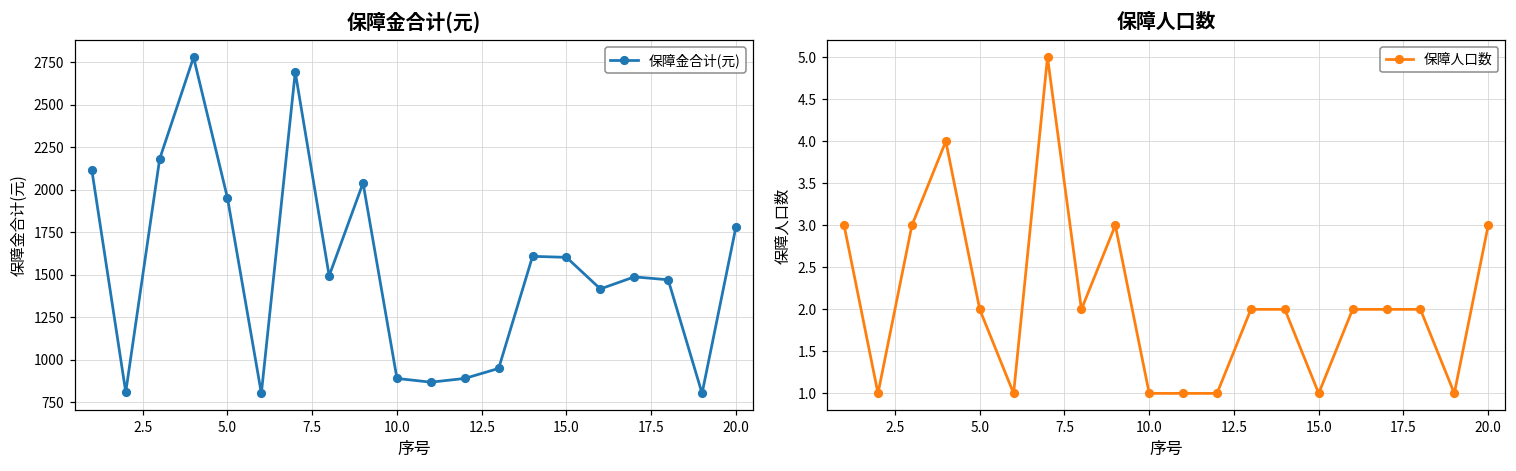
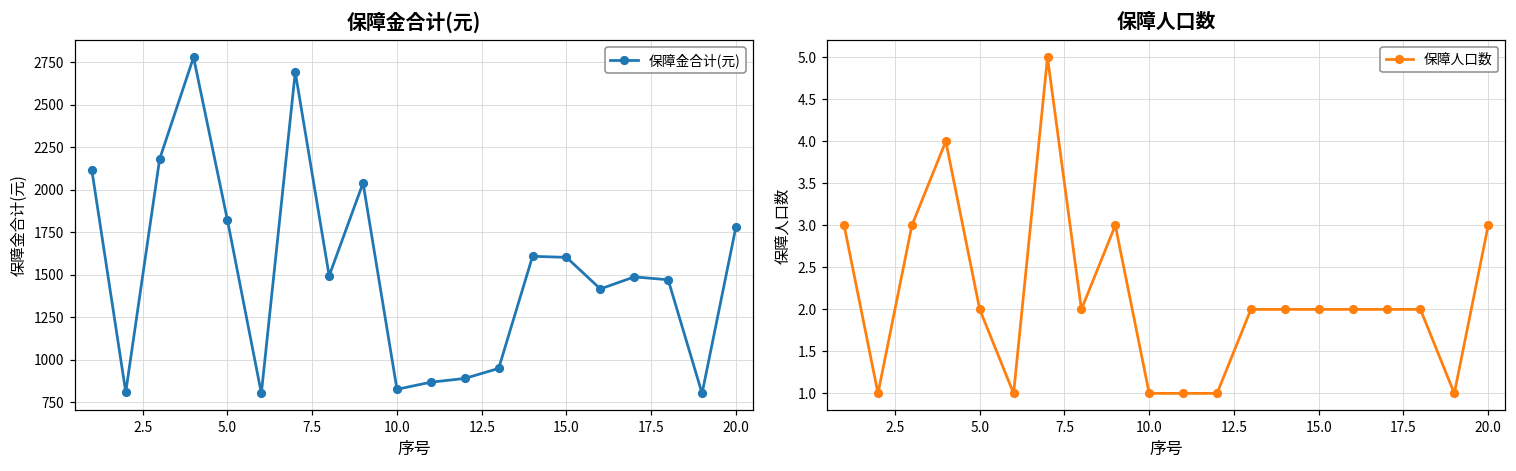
  {
    "保障金合计(元)": {
-     "5.0": 1950,
-     "10.0": 890,
+     "5.0": 1820,
+     "10.0": 830,
      "15.0": 1600,
      "20.0": 1780
    },
    "保障人口数": {
      "5.0": 2,
      "10.0": 1,
-     "15.0": 1,
+     "15.0": 2,
      "20.0": 3
    }
  }
